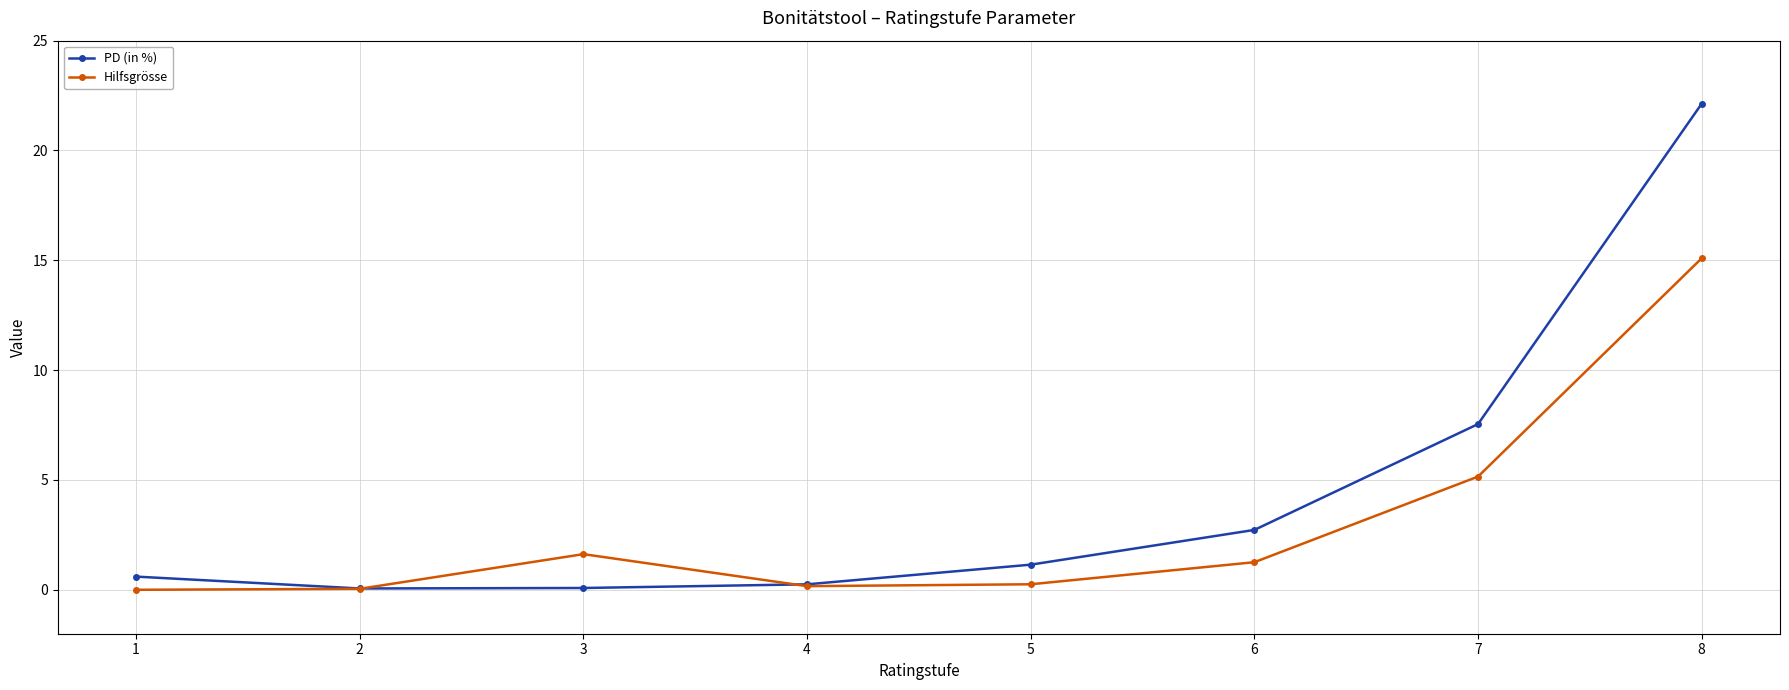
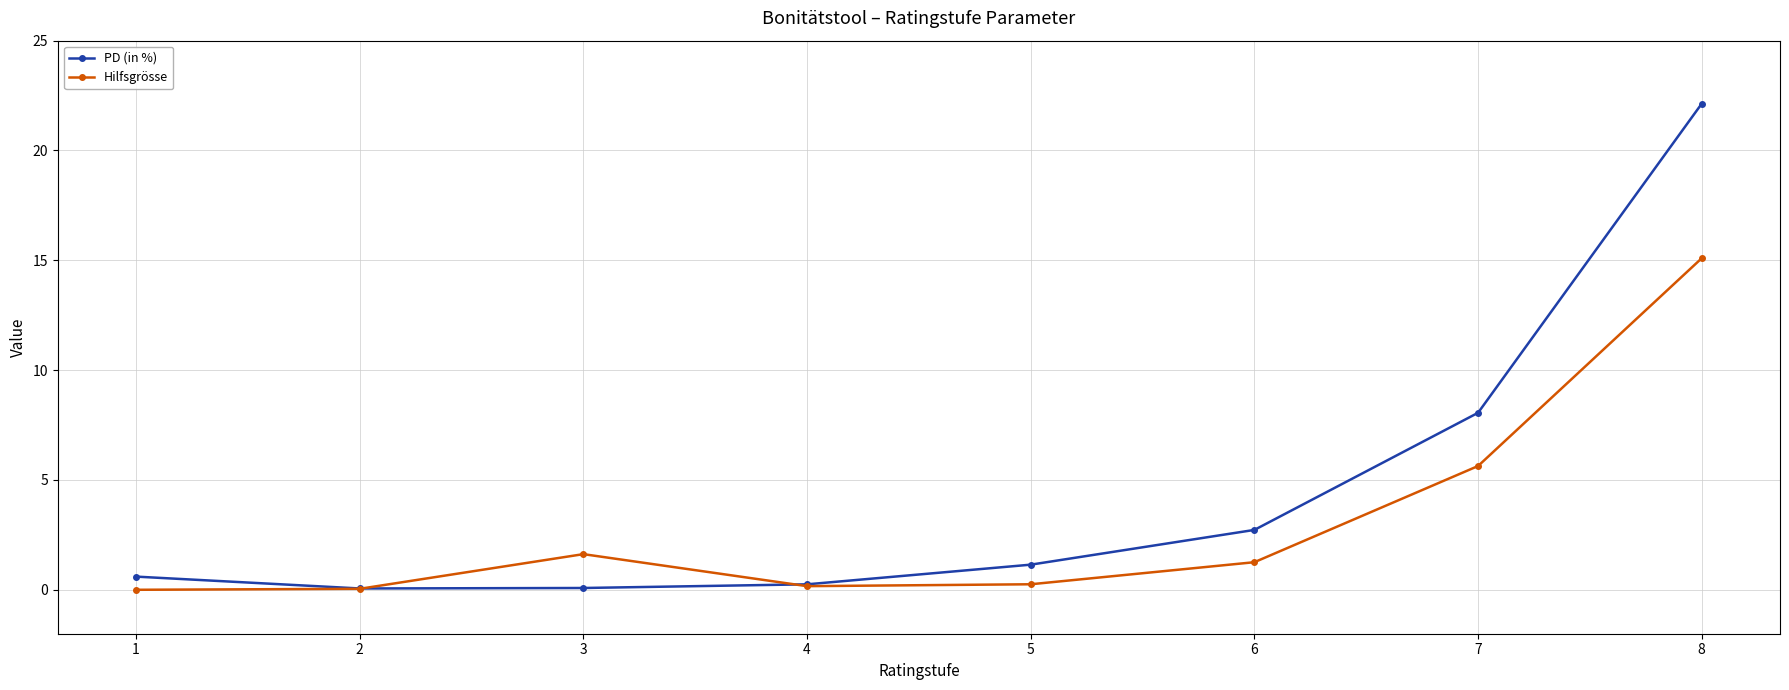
  {
    "PD (in %)": {
      "1": 0.6,
      "3": 0.1,
      "5": 1.1,
      "6": 2.7,
-     "7": 7.5,
+     "7": 8.1,
      "8": 22.1
    },
    "Hilfsgrösse": {
      "1": 0.0,
      "3": 1.6,
      "5": 0.3,
      "6": 1.3,
-     "7": 5.2,
+     "7": 5.6,
      "8": 15.1
    }
  }
